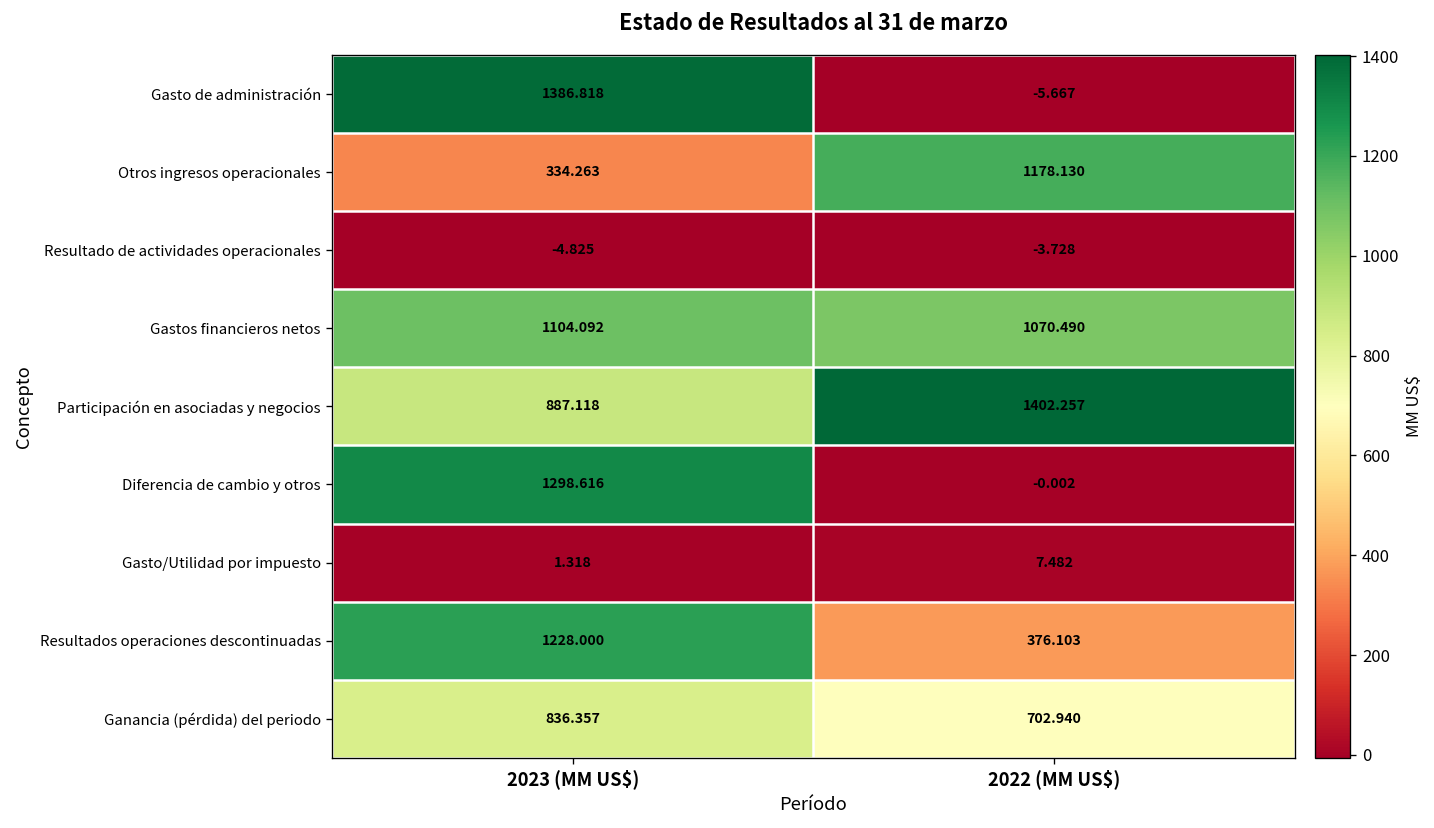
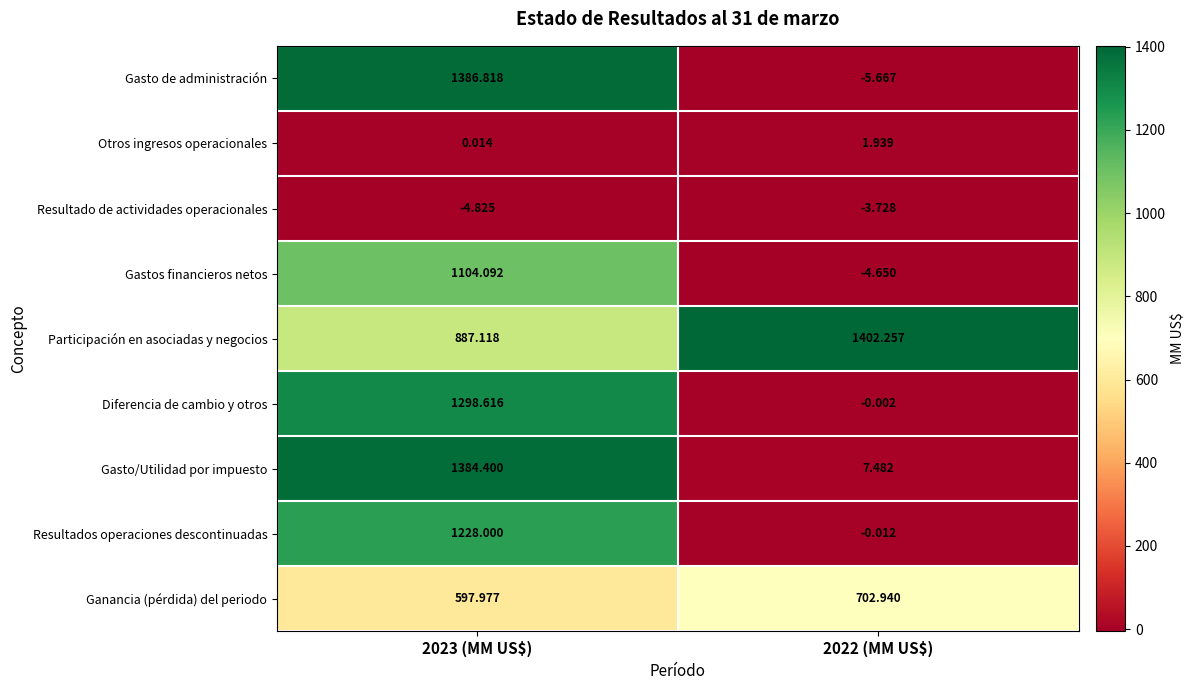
  {
    "Gasto de administración": {
      "2023 (MM US$)": 1386.818,
      "2022 (MM US$)": -5.667
    },
    "Otros ingresos operacionales": {
-     "2023 (MM US$)": 334.263,
-     "2022 (MM US$)": 1178.130
+     "2023 (MM US$)": 0.014,
+     "2022 (MM US$)": 1.939
    },
    "Resultado de actividades operacionales": {
      "2023 (MM US$)": -4.825,
      "2022 (MM US$)": -3.728
    },
    "Gastos financieros netos": {
      "2023 (MM US$)": 1104.092,
-     "2022 (MM US$)": 1070.490
+     "2022 (MM US$)": -4.650
    },
    "Participación en asociadas y negocios": {
      "2023 (MM US$)": 887.118,
      "2022 (MM US$)": 1402.257
    },
    "Diferencia de cambio y otros": {
      "2023 (MM US$)": 1298.616,
      "2022 (MM US$)": -0.002
    },
    "Gasto/Utilidad por impuesto": {
-     "2023 (MM US$)": 1.318,
+     "2023 (MM US$)": 1384.400,
      "2022 (MM US$)": 7.482
    },
    "Resultados operaciones descontinuadas": {
      "2023 (MM US$)": 1228.000,
-     "2022 (MM US$)": 376.103
+     "2022 (MM US$)": -0.012
    },
    "Ganancia (pérdida) del periodo": {
-     "2023 (MM US$)": 836.357,
+     "2023 (MM US$)": 597.977,
      "2022 (MM US$)": 702.940
    }
  }
